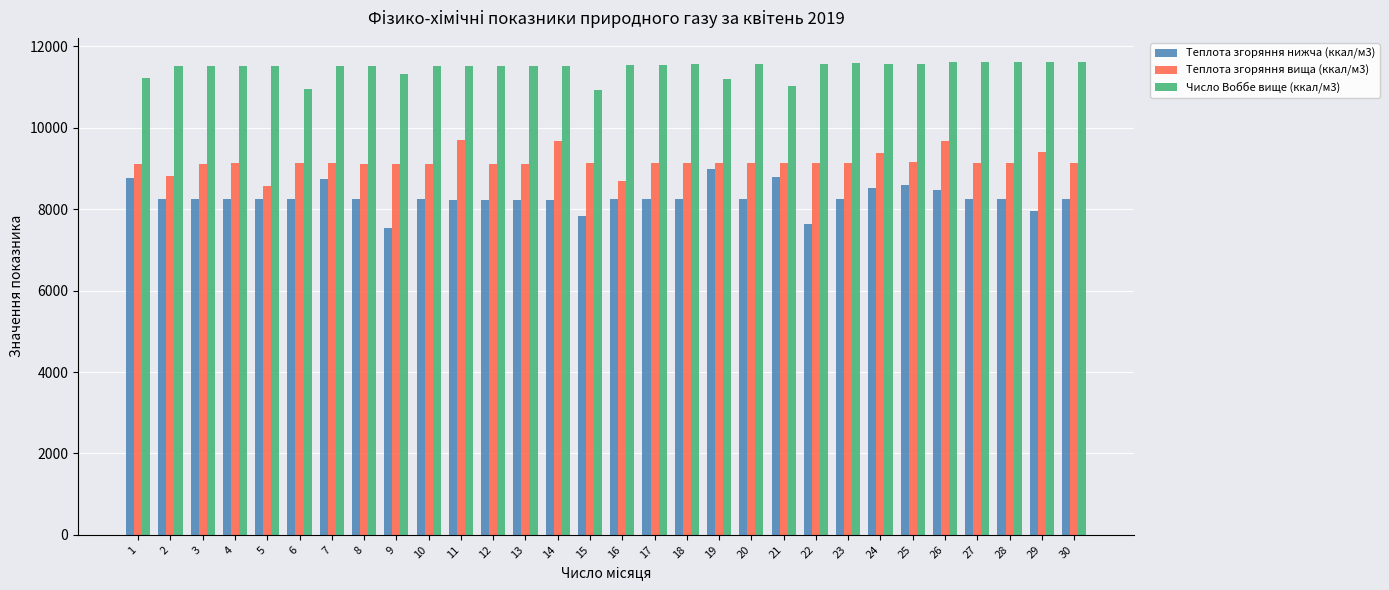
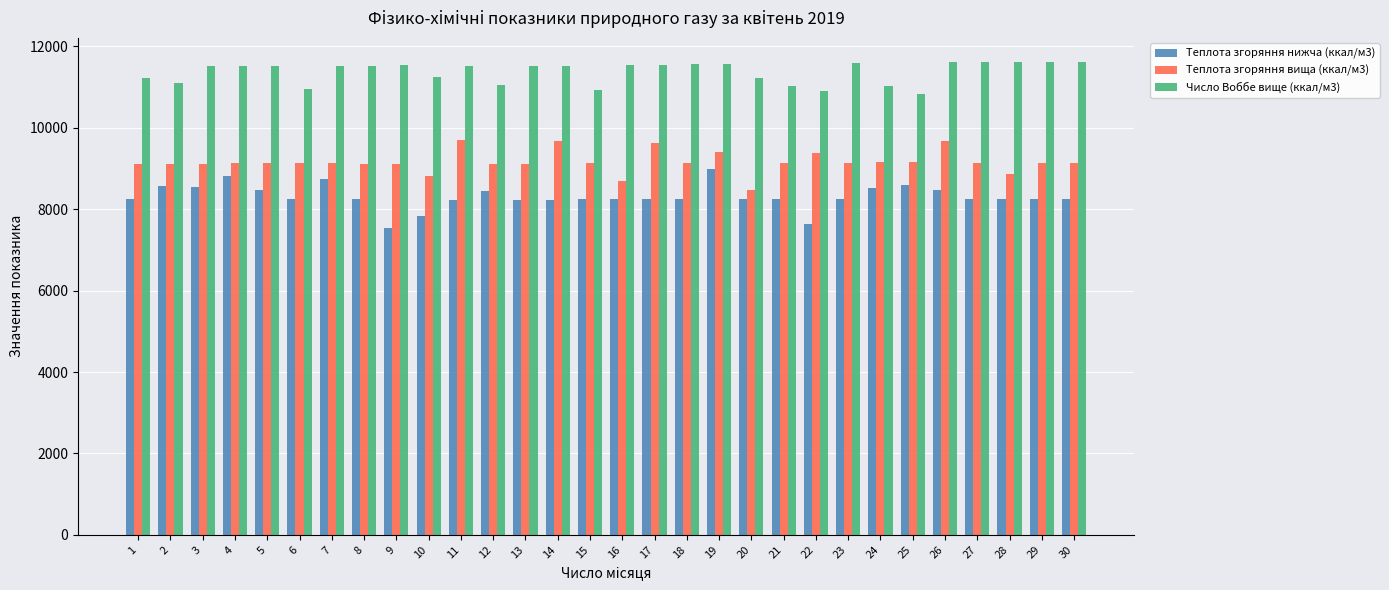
  {
    "Теплота згоряння нижча (ккал/м3)": {
-     "1": 8800,
-     "2": 8200,
-     "3": 8200,
-     "4": 8200,
-     "5": 8200,
+     "1": 8200,
+     "2": 8600,
+     "3": 8600,
+     "4": 8800,
+     "5": 8500,
      "6": 8200,
      "7": 8800,
      "8": 8200,
      "9": 7500,
-     "10": 8200,
+     "10": 7800,
      "11": 8200,
-     "12": 8200,
+     "12": 8400,
      "13": 8200,
      "14": 8200,
-     "15": 7800,
+     "15": 8200,
      "16": 8200,
      "17": 8200,
      "18": 8300,
      "19": 9000,
      "20": 8300,
-     "21": 8800,
+     "21": 8300,
      "22": 7600,
      "23": 8300,
      "24": 8500,
      "25": 8600,
      "26": 8500,
      "27": 8200,
      "28": 8200,
-     "29": 8000,
+     "29": 8200,
      "30": 8200
    },
    "Теплота згоряння вища (ккал/м3)": {
      "1": 9100,
-     "2": 8800,
+     "2": 9100,
      "3": 9100,
      "4": 9100,
-     "5": 8600,
+     "5": 9100,
      "6": 9100,
      "7": 9100,
      "8": 9100,
      "9": 9100,
-     "10": 9100,
+     "10": 8800,
      "11": 9700,
      "12": 9100,
      "13": 9100,
      "14": 9700,
      "15": 9100,
      "16": 8700,
-     "17": 9100,
+     "17": 9600,
      "18": 9100,
-     "19": 9100,
-     "20": 9100,
+     "19": 9400,
+     "20": 8500,
      "21": 9100,
-     "22": 9100,
+     "22": 9400,
      "23": 9100,
-     "24": 9400,
+     "24": 9200,
      "25": 9200,
      "26": 9700,
      "27": 9100,
-     "28": 9100,
-     "29": 9400,
+     "28": 8900,
+     "29": 9100,
      "30": 9100
    },
    "Число Воббе вище (ккал/м3)": {
      "1": 11200,
-     "2": 11500,
+     "2": 11100,
      "3": 11500,
      "4": 11500,
      "5": 11500,
      "6": 11000,
      "7": 11500,
      "8": 11500,
-     "9": 11300,
-     "10": 11500,
+     "9": 11500,
+     "10": 11200,
      "11": 11500,
-     "12": 11500,
+     "12": 11000,
      "13": 11500,
      "14": 11500,
      "15": 10900,
      "16": 11500,
      "17": 11600,
      "18": 11600,
-     "19": 11200,
-     "20": 11600,
+     "19": 11600,
+     "20": 11200,
      "21": 11000,
-     "22": 11600,
+     "22": 10900,
      "23": 11600,
-     "24": 11600,
-     "25": 11600,
+     "24": 11000,
+     "25": 10800,
      "26": 11600,
      "27": 11600,
      "28": 11600,
      "29": 11600,
      "30": 11600
    }
  }
